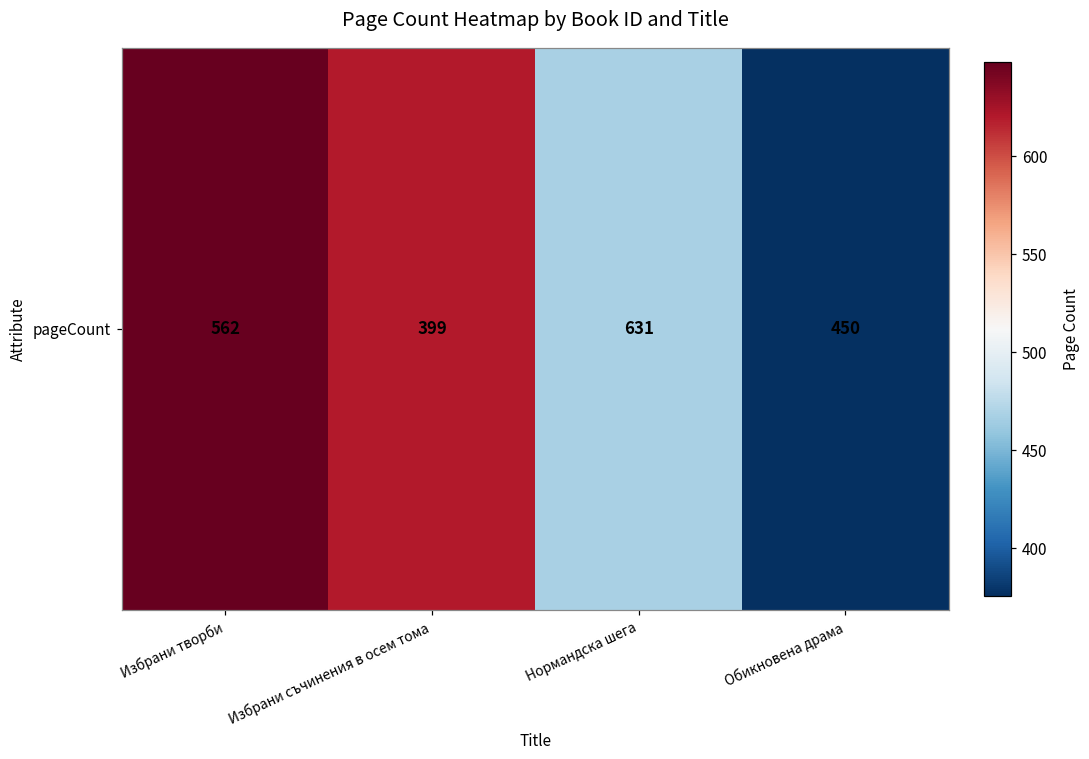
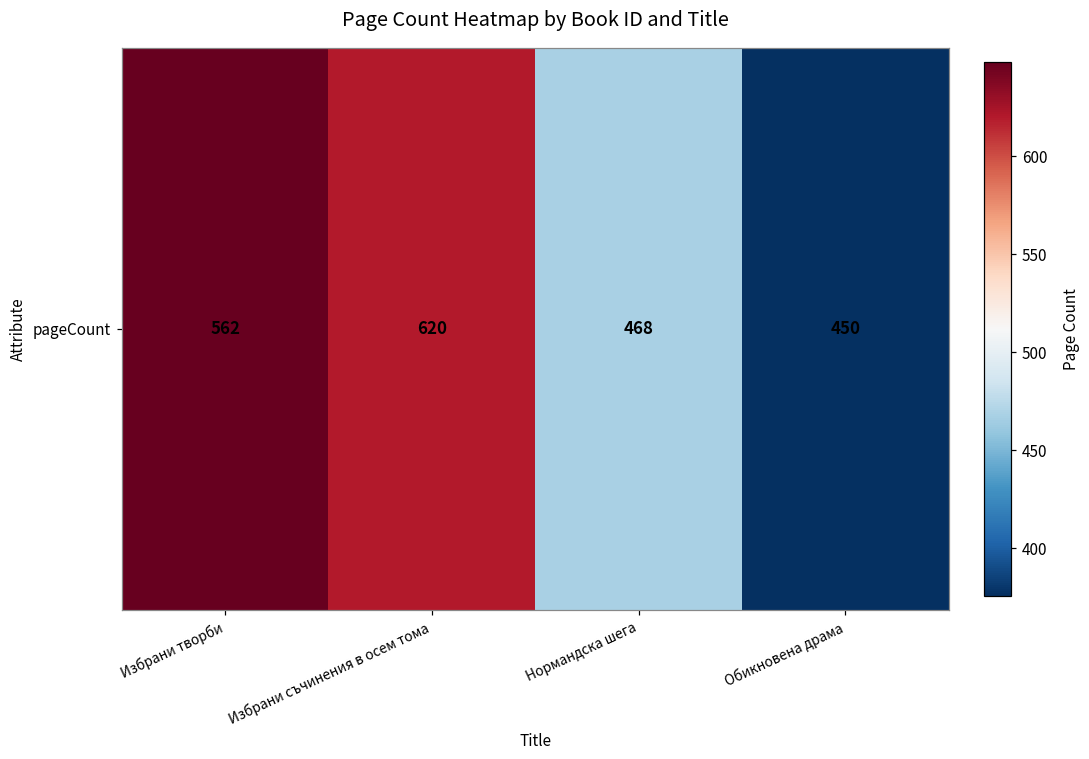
  {
    "pageCount": {
      "Избрани творби": 562,
-     "Избрани съчинения в осем тома": 399,
-     "Нормандска шега": 631,
+     "Избрани съчинения в осем тома": 620,
+     "Нормандска шега": 468,
      "Обикновена драма": 450
    }
  }
